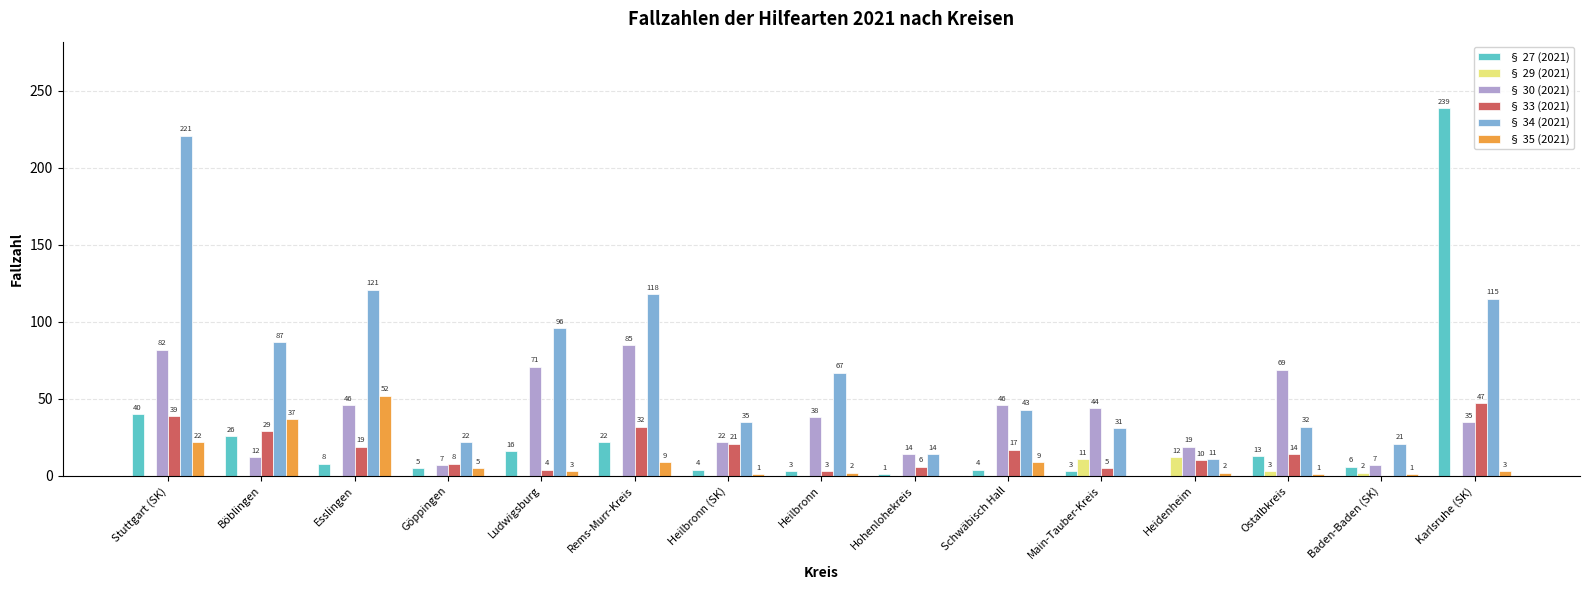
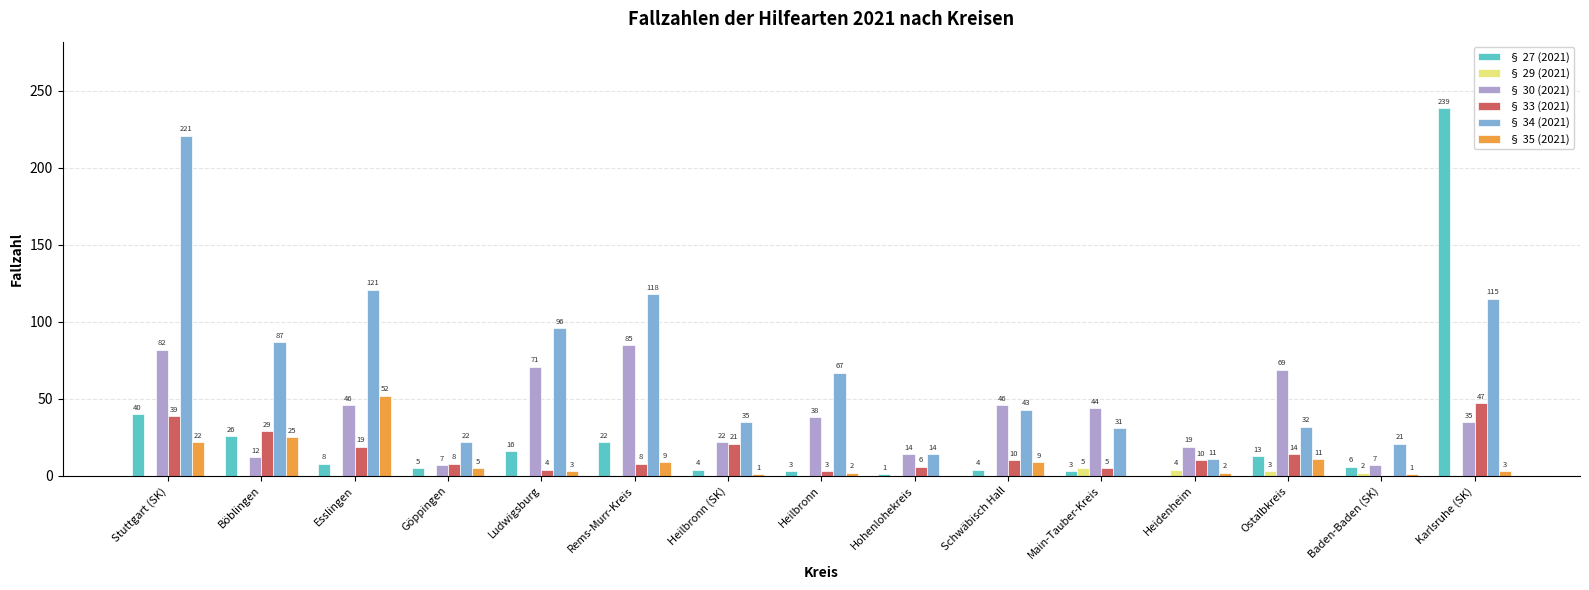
  {
    "§ 29 (2021)": {
-     "Main-Tauber-Kreis": 11,
-     "Heidenheim": 12,
+     "Main-Tauber-Kreis": 5,
+     "Heidenheim": 4,
      "Ostalbkreis": 3,
      "Baden-Baden (SK)": 2
    },
    "§ 33 (2021)": {
      "Stuttgart (SK)": 39,
      "Böblingen": 29,
      "Esslingen": 19,
      "Göppingen": 8,
      "Ludwigsburg": 4,
-     "Rems-Murr-Kreis": 32,
+     "Rems-Murr-Kreis": 8,
      "Heilbronn (SK)": 21,
      "Heilbronn": 3,
      "Hohenlohekreis": 6,
-     "Schwäbisch Hall": 17,
+     "Schwäbisch Hall": 10,
      "Main-Tauber-Kreis": 5,
      "Heidenheim": 10,
      "Ostalbkreis": 14,
      "Karlsruhe (SK)": 47
    },
    "§ 35 (2021)": {
      "Stuttgart (SK)": 22,
-     "Böblingen": 37,
+     "Böblingen": 25,
      "Esslingen": 52,
      "Göppingen": 5,
      "Ludwigsburg": 3,
      "Rems-Murr-Kreis": 9,
      "Heilbronn (SK)": 1,
      "Heilbronn": 2,
      "Schwäbisch Hall": 9,
      "Heidenheim": 2,
-     "Ostalbkreis": 1,
+     "Ostalbkreis": 11,
      "Baden-Baden (SK)": 1,
      "Karlsruhe (SK)": 3
    }
  }
